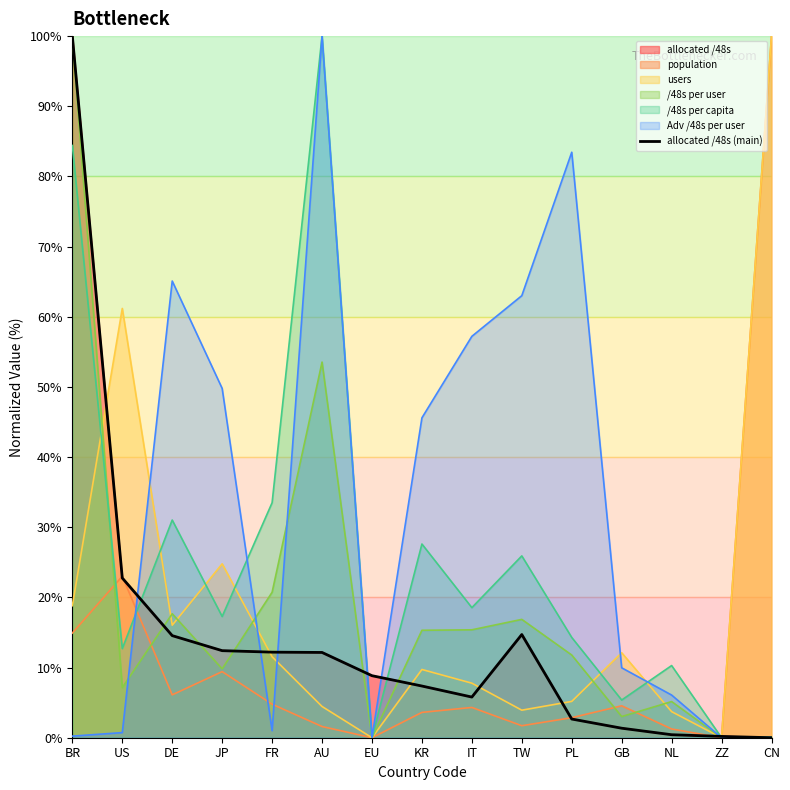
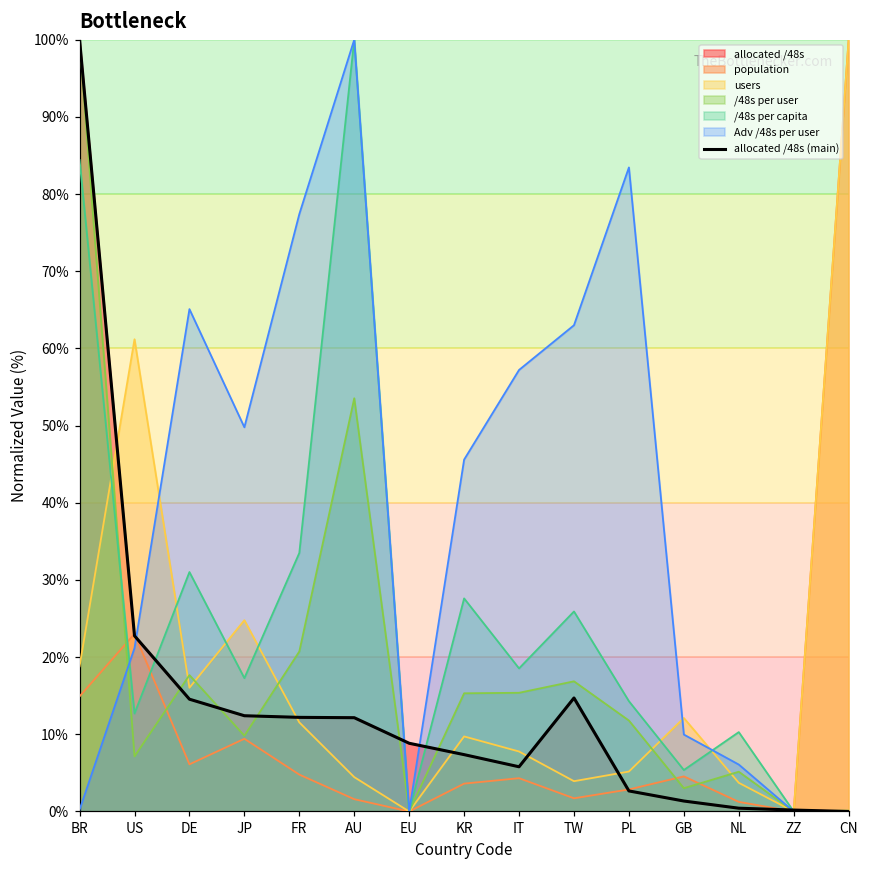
  {
    "allocated /48s": {
      "DE": "15%",
      "JP": "12%",
      "FR": "12%",
      "AU": "12%",
      "EU": "9%",
      "KR": "7%",
      "IT": "6%",
      "TW": "15%",
      "GB": "1%",
      "NL": "0%"
    },
    "Adv /48s per user": {
      "BR": "0%",
-     "US": "1%",
+     "US": "21%",
      "DE": "65%",
      "JP": "50%",
-     "FR": "1%",
+     "FR": "77%",
      "KR": "46%",
      "IT": "57%",
      "TW": "63%",
      "PL": "83%",
      "GB": "10%",
      "NL": "6%"
    }
  }
